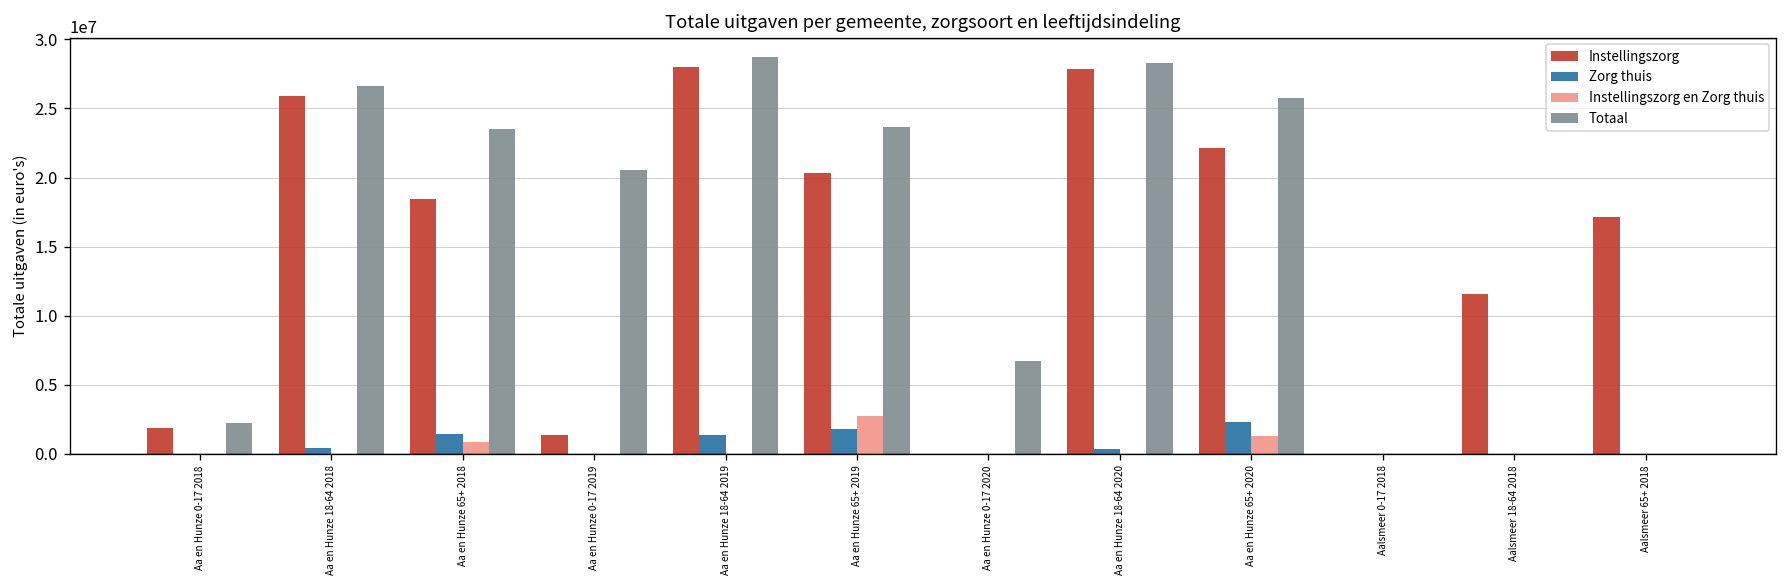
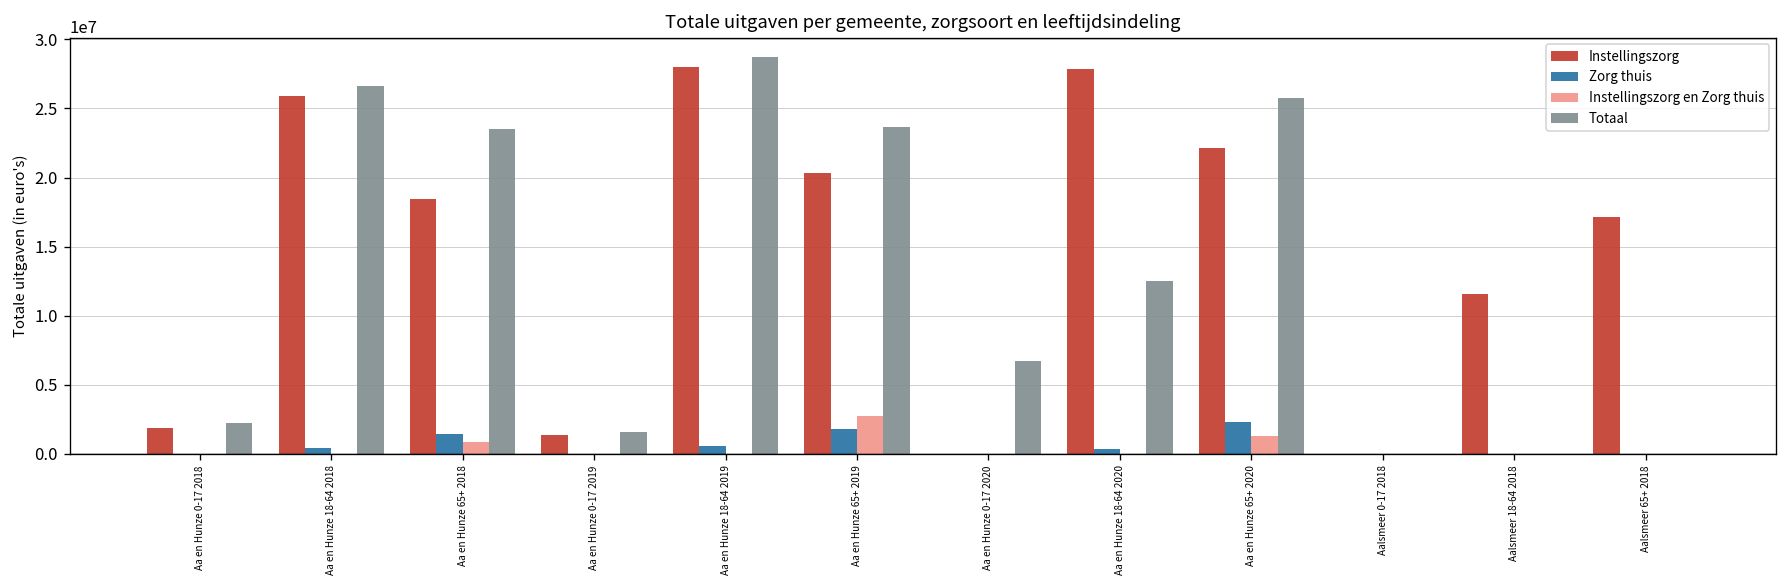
  {
    "Instellingszorg": {
      "Aa en Hunze 0-17 2018": 1900000,
      "Aa en Hunze 18-64 2018": 25900000,
      "Aa en Hunze 65+ 2018": 18500000,
      "Aa en Hunze 0-17 2019": 1400000,
      "Aa en Hunze 18-64 2019": 28000000,
      "Aa en Hunze 65+ 2019": 20400000,
      "Aa en Hunze 0-17 2020": 0,
      "Aa en Hunze 18-64 2020": 27800000,
      "Aa en Hunze 65+ 2020": 22100000,
      "Aalsmeer 0-17 2018": 0,
      "Aalsmeer 18-64 2018": 11500000,
      "Aalsmeer 65+ 2018": 17200000
    },
    "Zorg thuis": {
      "Aa en Hunze 0-17 2018": 0,
      "Aa en Hunze 18-64 2018": 400000,
      "Aa en Hunze 65+ 2018": 1400000,
      "Aa en Hunze 0-17 2019": 0,
-     "Aa en Hunze 18-64 2019": 1400000,
+     "Aa en Hunze 18-64 2019": 600000,
      "Aa en Hunze 65+ 2019": 1800000,
      "Aa en Hunze 0-17 2020": 0,
      "Aa en Hunze 18-64 2020": 400000,
      "Aa en Hunze 65+ 2020": 2300000,
      "Aalsmeer 0-17 2018": 0,
      "Aalsmeer 18-64 2018": 0,
      "Aalsmeer 65+ 2018": 0
    },
    "Instellingszorg en Zorg thuis": {
      "Aa en Hunze 0-17 2018": 0,
      "Aa en Hunze 18-64 2018": 0,
      "Aa en Hunze 65+ 2018": 900000,
      "Aa en Hunze 0-17 2019": 0,
      "Aa en Hunze 18-64 2019": 0,
      "Aa en Hunze 65+ 2019": 2700000,
      "Aa en Hunze 0-17 2020": 0,
      "Aa en Hunze 18-64 2020": 0,
      "Aa en Hunze 65+ 2020": 1300000,
      "Aalsmeer 0-17 2018": 0,
      "Aalsmeer 18-64 2018": 0,
      "Aalsmeer 65+ 2018": 0
    },
    "Totaal": {
      "Aa en Hunze 0-17 2018": 2200000,
      "Aa en Hunze 18-64 2018": 26700000,
      "Aa en Hunze 65+ 2018": 23500000,
-     "Aa en Hunze 0-17 2019": 20600000,
+     "Aa en Hunze 0-17 2019": 1600000,
      "Aa en Hunze 18-64 2019": 28700000,
      "Aa en Hunze 65+ 2019": 23700000,
      "Aa en Hunze 0-17 2020": 6700000,
-     "Aa en Hunze 18-64 2020": 28300000,
+     "Aa en Hunze 18-64 2020": 12500000,
      "Aa en Hunze 65+ 2020": 25800000,
      "Aalsmeer 0-17 2018": 0,
      "Aalsmeer 18-64 2018": 0,
      "Aalsmeer 65+ 2018": 0
    }
  }
